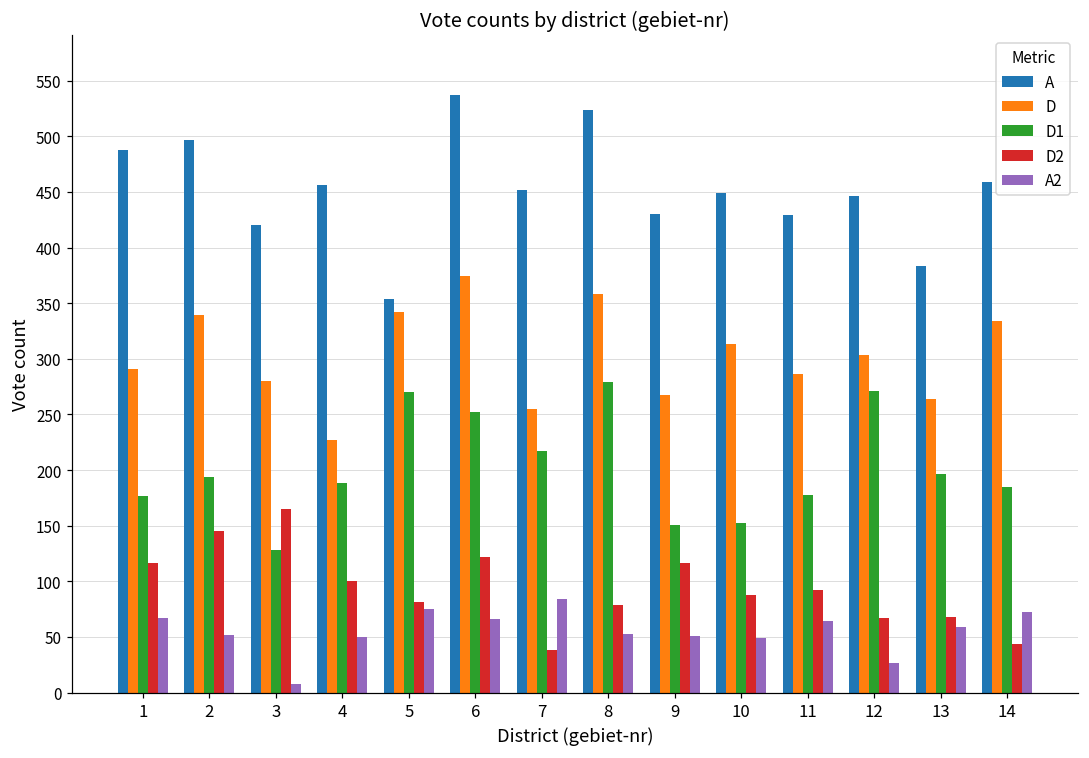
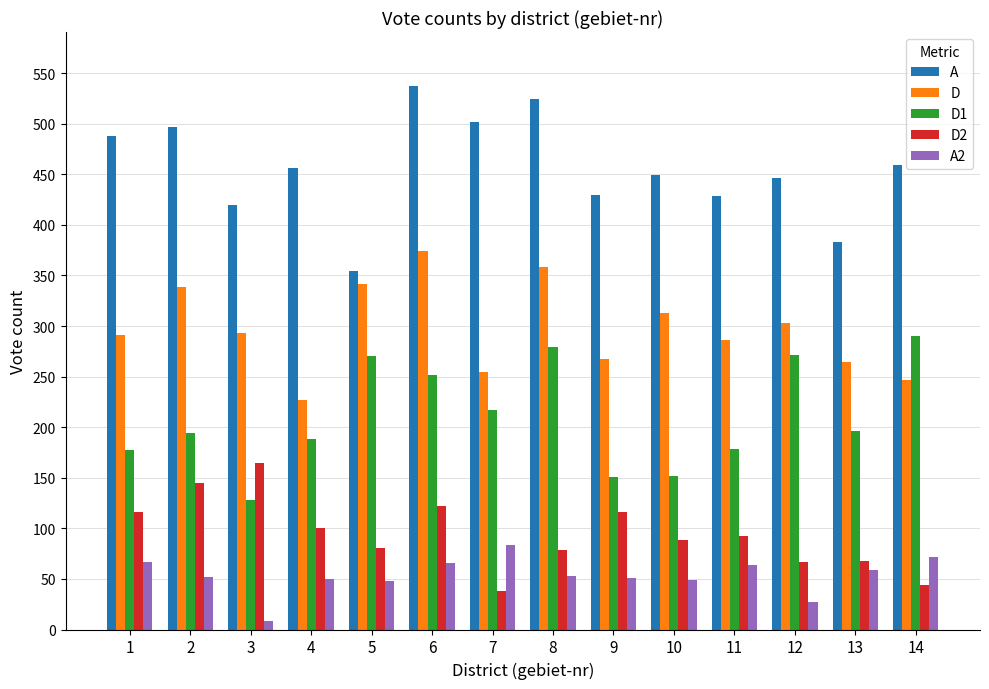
  {
    "A": {
      "1": 488,
      "2": 497,
      "3": 420,
      "4": 456,
      "5": 354,
      "6": 537,
-     "7": 452,
+     "7": 502,
      "8": 524,
      "9": 430,
      "10": 449,
      "11": 429,
      "12": 446,
      "13": 383,
      "14": 459
    },
    "D": {
      "1": 291,
      "2": 339,
-     "3": 280,
+     "3": 293,
      "4": 227,
      "5": 342,
      "6": 374,
      "7": 255,
      "8": 358,
      "9": 267,
      "10": 313,
      "11": 286,
      "12": 303,
      "13": 264,
-     "14": 334
+     "14": 247
    },
    "D1": {
      "1": 177,
      "2": 194,
      "3": 128,
      "4": 188,
      "5": 270,
      "6": 252,
      "7": 217,
      "8": 279,
      "9": 151,
      "10": 152,
      "11": 178,
      "12": 271,
      "13": 196,
-     "14": 185
+     "14": 290
    },
    "D2": {
      "1": 116,
      "2": 145,
      "3": 165,
      "4": 100,
      "5": 81,
      "6": 122,
      "7": 38,
      "8": 79,
      "9": 116,
      "10": 88,
      "11": 92,
      "12": 67,
      "13": 68,
      "14": 44
    },
    "A2": {
      "1": 67,
      "2": 52,
      "3": 8,
      "4": 50,
-     "5": 75,
+     "5": 48,
      "6": 66,
      "7": 84,
      "8": 53,
      "9": 51,
      "10": 49,
      "11": 64,
      "12": 27,
      "13": 59,
      "14": 72
    }
  }
